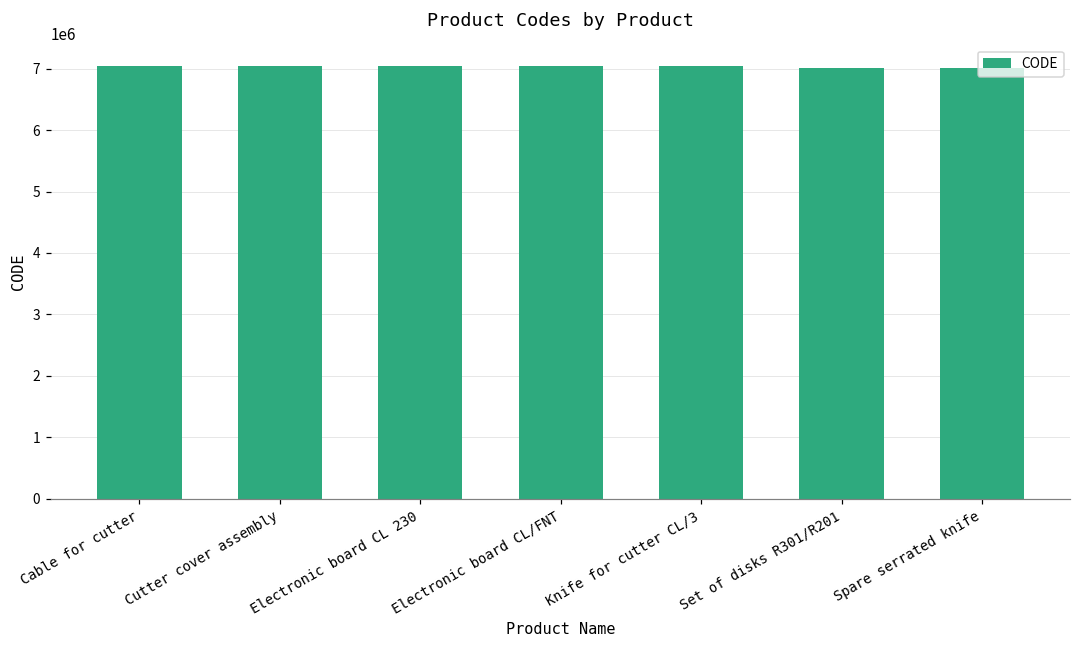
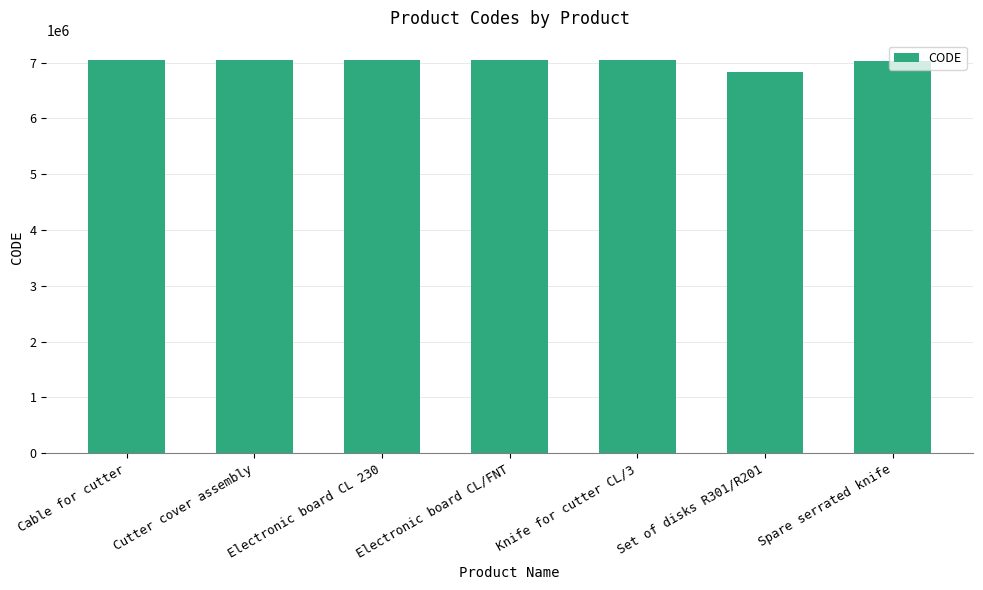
  {
    "Cable for cutter": 7000000,
    "Cutter cover assembly": 7000000,
    "Electronic board CL 230": 7000000,
    "Electronic board CL/FNT": 7000000,
    "Knife for cutter CL/3": 7000000,
-   "Set of disks R301/R201": 7000000
+   "Set of disks R301/R201": 6800000
  }
